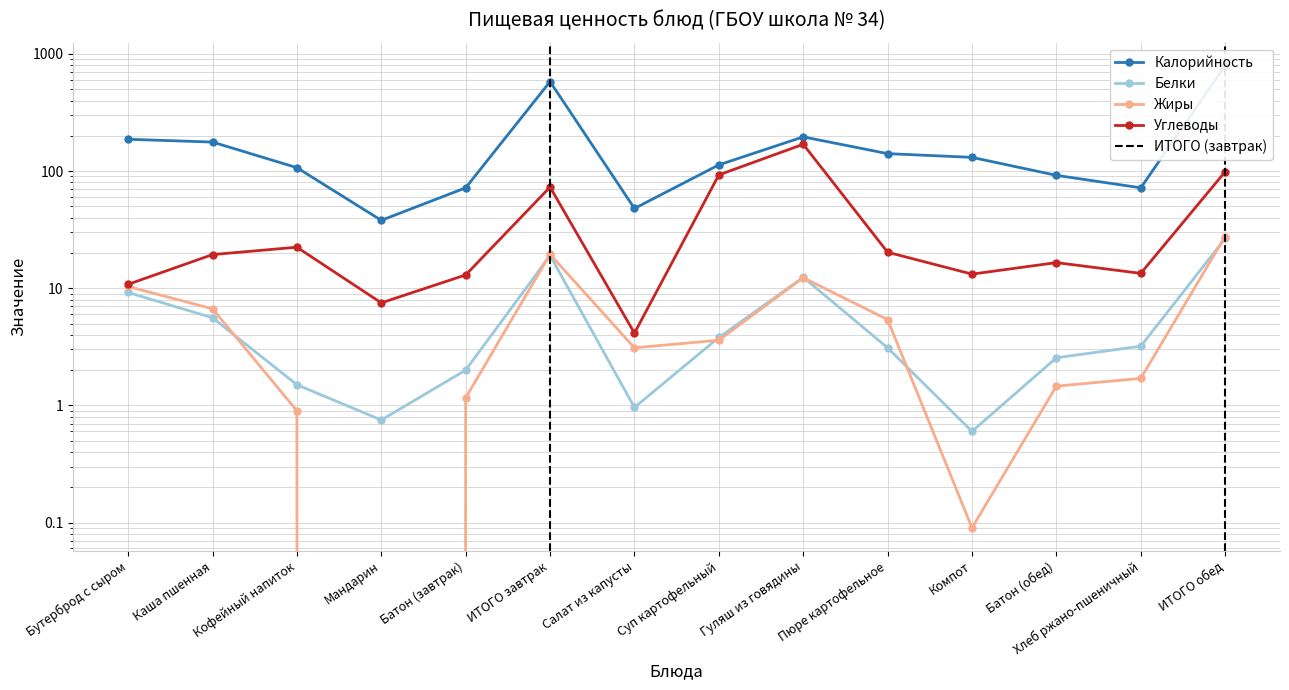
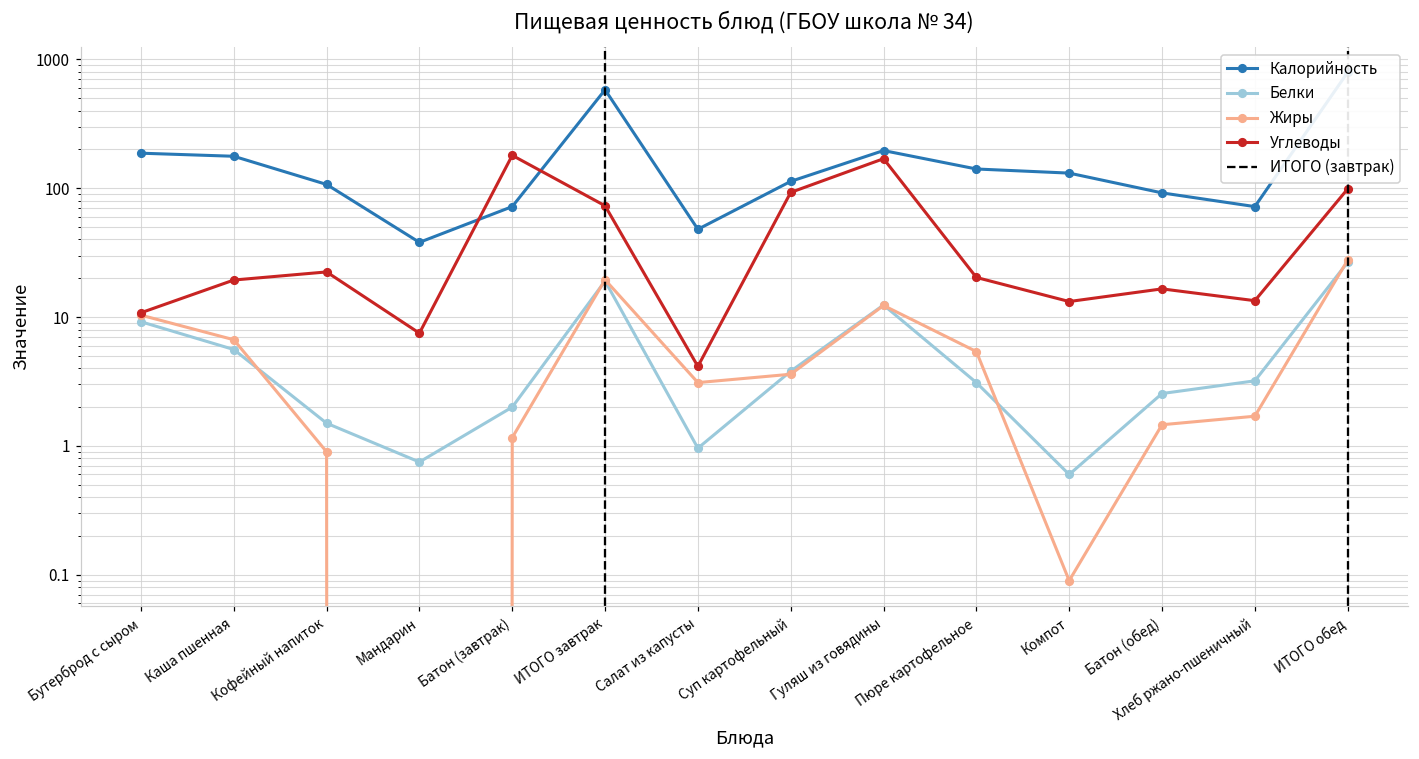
  {
    "Калорийность": {
      "Бутерброд с сыром": 190,
      "Каша пшенная": 180,
      "Кофейный напиток": 110,
      "Мандарин": 38,
      "Батон (завтрак)": 70,
      "ИТОГО завтрак": 600,
      "Салат из капусты": 48,
      "Суп картофельный": 110,
      "Гуляш из говядины": 200,
      "Пюре картофельное": 140,
      "Компот": 130,
      "Батон (обед)": 90,
      "Хлеб ржано-пшеничный": 70
    },
    "Белки": {
      "Бутерброд с сыром": 9,
      "Каша пшенная": 6,
      "Кофейный напиток": 1.5,
      "Мандарин": 0.8,
      "Батон (завтрак)": 2,
      "Салат из капусты": 1,
      "Суп картофельный": 3.8,
      "Пюре картофельное": 3,
      "Компот": 0.6,
      "Батон (обед)": 2.6,
      "Хлеб ржано-пшеничный": 3.2
    },
    "Жиры": {
      "Каша пшенная": 7,
      "Кофейный напиток": 0.9,
      "Батон (завтрак)": 1.2,
      "Салат из капусты": 3,
      "Суп картофельный": 3.6,
      "Пюре картофельное": 5,
      "Компот": 0.09,
      "Батон (обед)": 1.5,
      "Хлеб ржано-пшеничный": 1.7
    },
    "Углеводы": {
      "Каша пшенная": 19,
      "Кофейный напиток": 22,
      "Мандарин": 8,
-     "Батон (завтрак)": 13,
+     "Батон (завтрак)": 180,
      "ИТОГО завтрак": 70,
      "Салат из капусты": 4,
      "Суп картофельный": 90,
      "Гуляш из говядины": 170,
      "Пюре картофельное": 20,
      "Компот": 13,
      "Батон (обед)": 17,
      "Хлеб ржано-пшеничный": 13,
      "ИТОГО обед": 100
    }
  }
